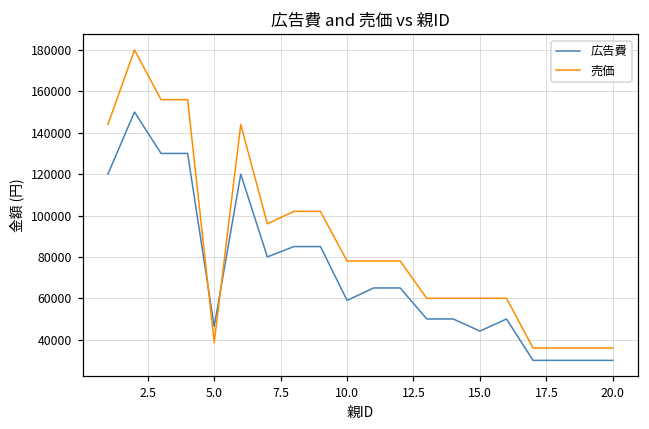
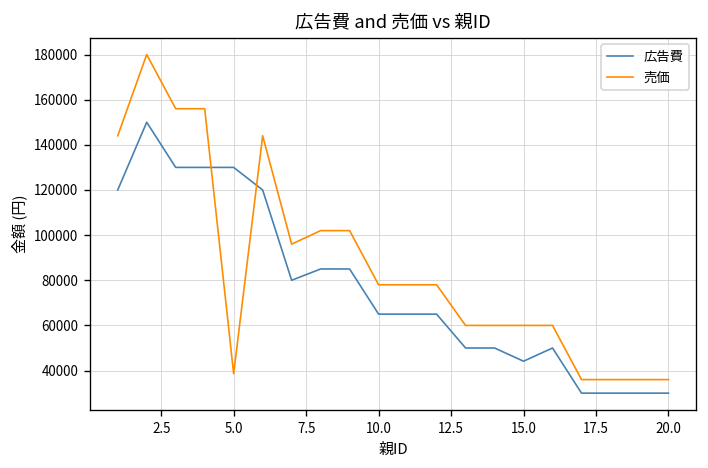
  {
    "広告費": {
-     "5.0": 46000,
-     "10.0": 59000,
+     "5.0": 130000,
+     "10.0": 65000,
      "15.0": 44000,
      "20.0": 30000
    },
    "売価": {
      "5.0": 39000,
      "10.0": 78000,
      "15.0": 60000,
      "20.0": 36000
    }
  }
